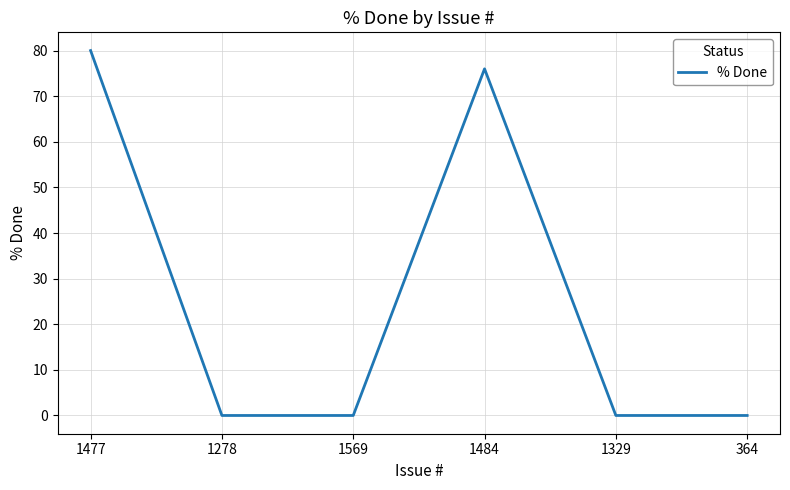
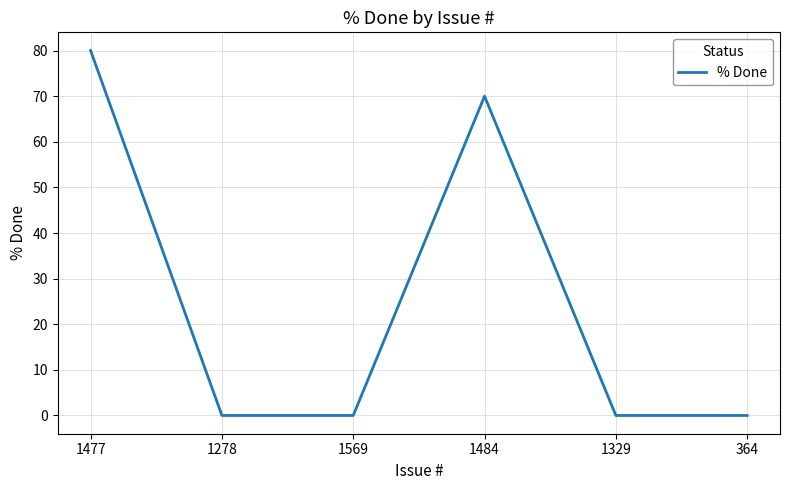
  {
    "1477": 80,
    "1278": 0,
    "1569": 0,
-   "1484": 76,
+   "1484": 70,
    "1329": 0,
    "364": 0
  }
